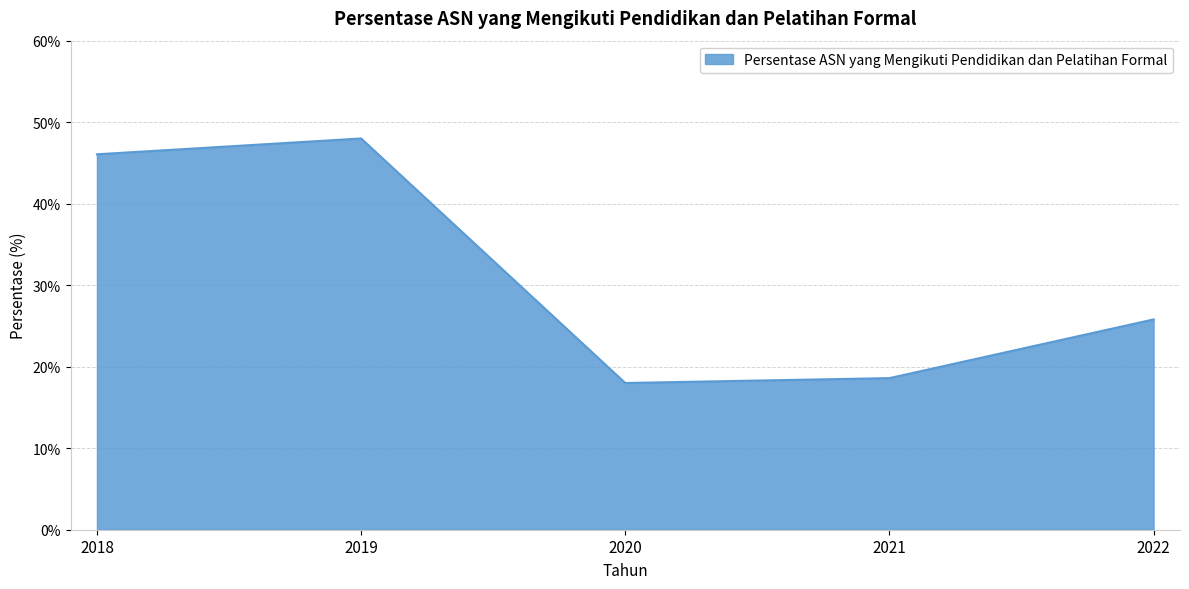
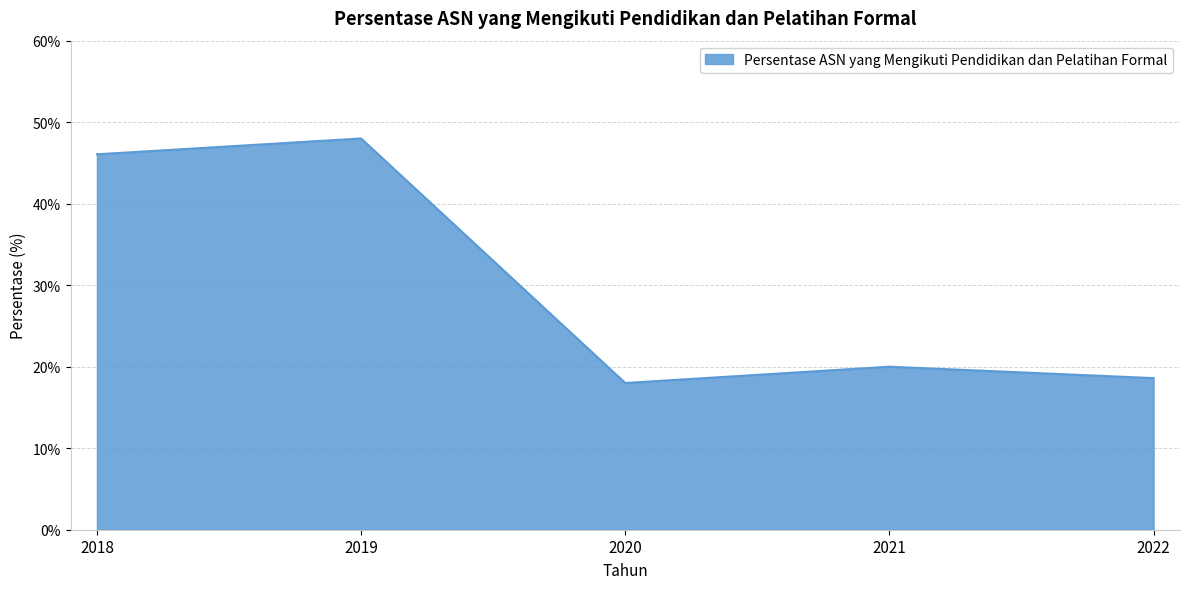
  {
    "2018": "46%",
    "2019": "48%",
    "2020": "18%",
-   "2021": "19%",
-   "2022": "26%"
+   "2021": "20%",
+   "2022": "19%"
  }
